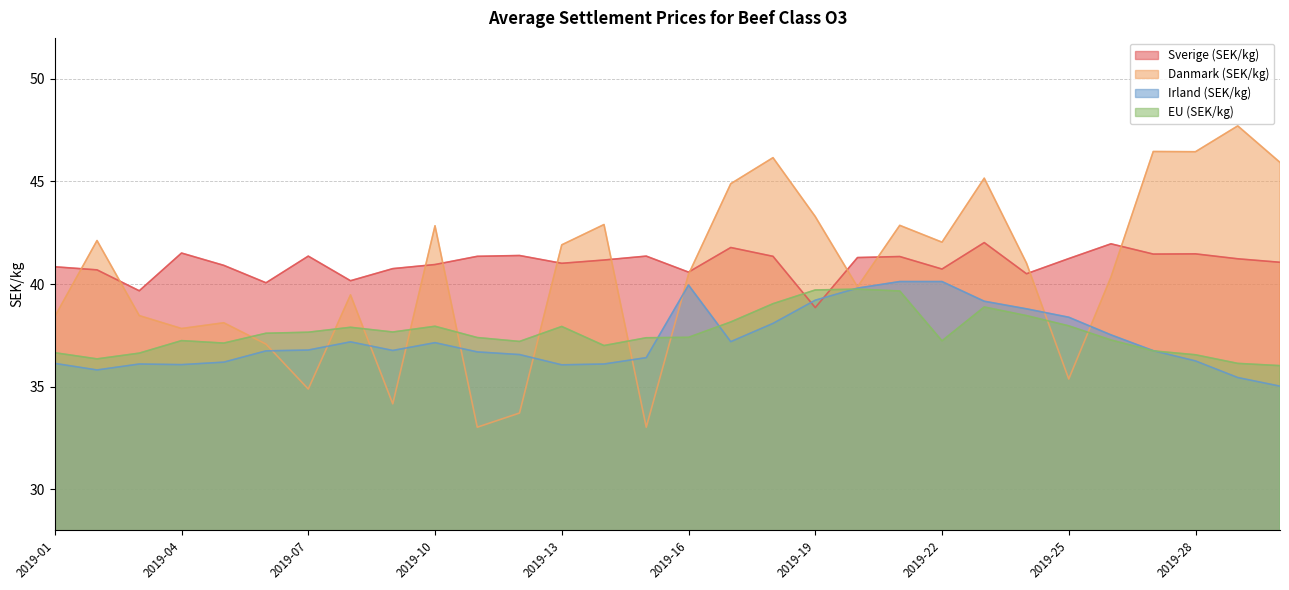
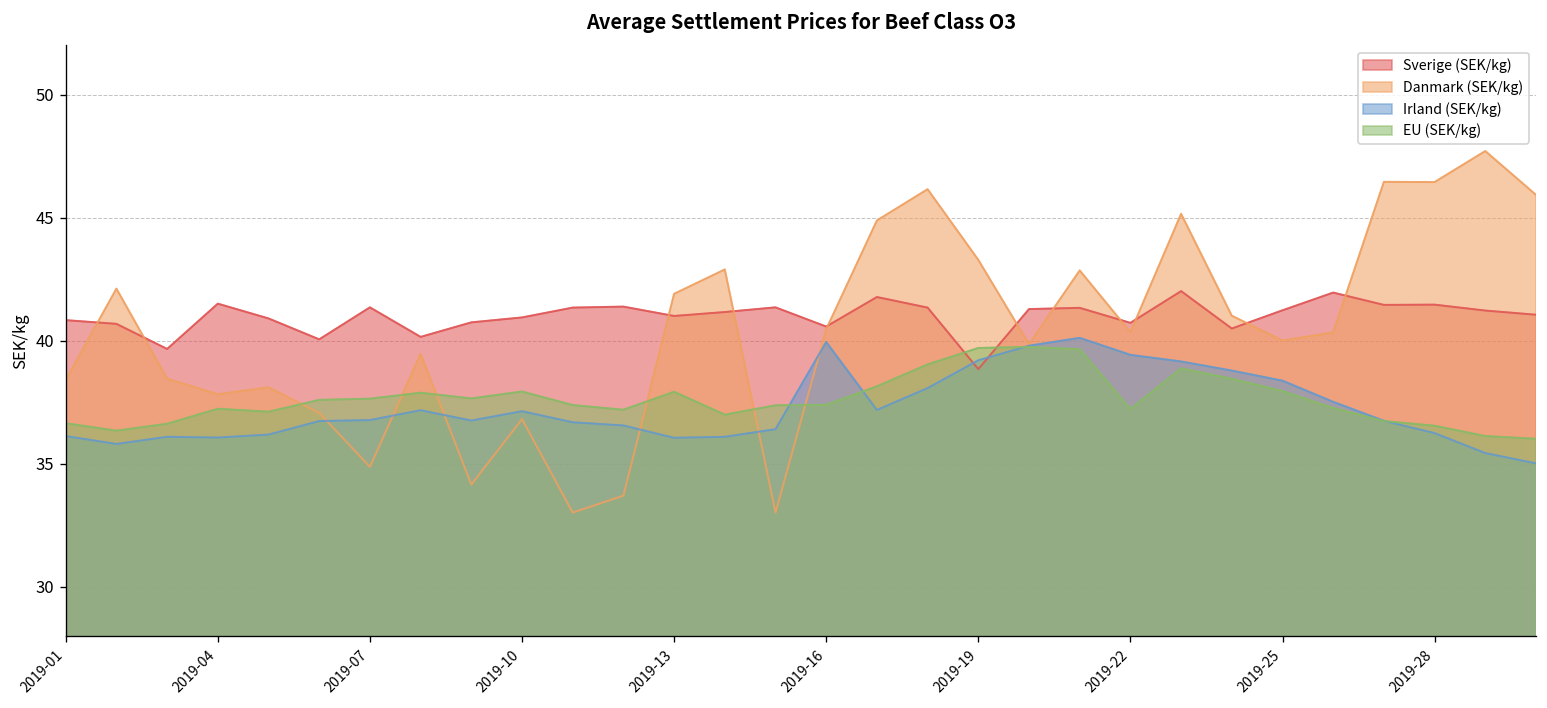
  {
    "Sverige (SEK/kg)": {
      "2019-01": 40.8,
      "2019-04": 41.5,
      "2019-07": 41.4,
      "2019-10": 41.0,
      "2019-13": 41.0,
      "2019-19": 38.9,
      "2019-22": 40.7,
      "2019-25": 41.2,
      "2019-28": 41.5
    },
    "Danmark (SEK/kg)": {
      "2019-01": 38.4,
      "2019-04": 37.8,
      "2019-07": 34.9,
-     "2019-10": 42.8,
+     "2019-10": 36.8,
      "2019-13": 41.9,
      "2019-19": 43.3,
-     "2019-22": 42.0,
-     "2019-25": 35.4,
+     "2019-22": 40.4,
+     "2019-25": 40.0,
      "2019-28": 46.5
    },
    "Irland (SEK/kg)": {
      "2019-01": 36.1,
      "2019-04": 36.1,
      "2019-07": 36.8,
      "2019-10": 37.1,
      "2019-13": 36.1,
      "2019-16": 40.0,
      "2019-19": 39.2,
-     "2019-22": 40.1,
+     "2019-22": 39.4,
      "2019-25": 38.4,
      "2019-28": 36.3
    },
    "EU (SEK/kg)": {
      "2019-01": 36.7,
      "2019-04": 37.2,
      "2019-07": 37.7,
      "2019-10": 37.9,
      "2019-13": 37.9,
      "2019-16": 37.4,
      "2019-19": 39.7,
      "2019-22": 37.2,
      "2019-25": 38.0,
      "2019-28": 36.6
    }
  }
